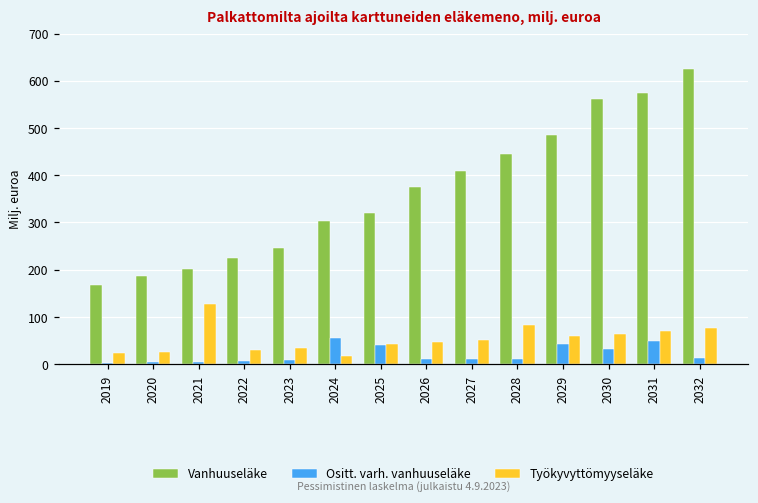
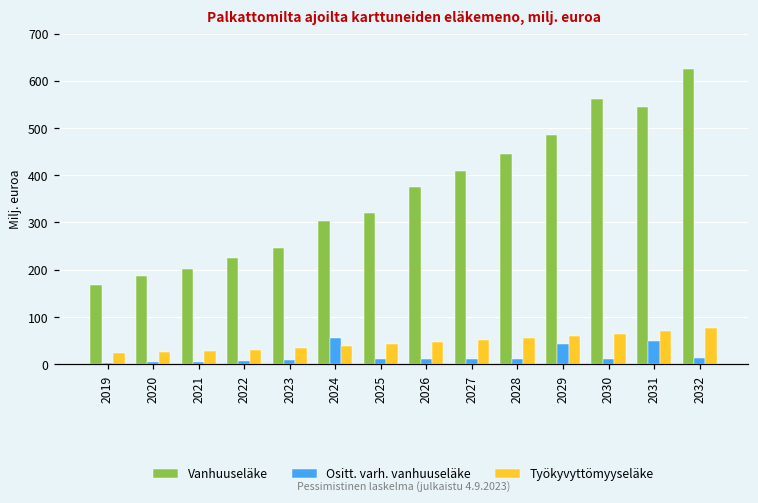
  {
    "Vanhuuseläke": {
      "2019": 170,
      "2020": 190,
      "2021": 200,
      "2022": 230,
      "2023": 250,
      "2024": 300,
      "2025": 320,
      "2026": 370,
      "2027": 410,
      "2028": 440,
      "2029": 480,
      "2030": 560,
-     "2031": 580,
+     "2031": 540,
      "2032": 630
    },
    "Ositt. varh. vanhuuseläke": {
      "2023": 10,
      "2024": 50,
-     "2025": 40,
+     "2025": 10,
      "2026": 10,
      "2027": 10,
      "2028": 10,
      "2029": 40,
-     "2030": 30,
+     "2030": 10,
      "2031": 50,
      "2032": 10
    },
    "Työkyvyttömyyseläke": {
      "2019": 20,
      "2020": 30,
-     "2021": 130,
+     "2021": 30,
      "2022": 30,
      "2023": 30,
-     "2024": 20,
+     "2024": 40,
      "2025": 40,
      "2026": 50,
      "2027": 50,
-     "2028": 80,
+     "2028": 60,
      "2029": 60,
      "2030": 60,
      "2031": 70,
      "2032": 80
    }
  }
